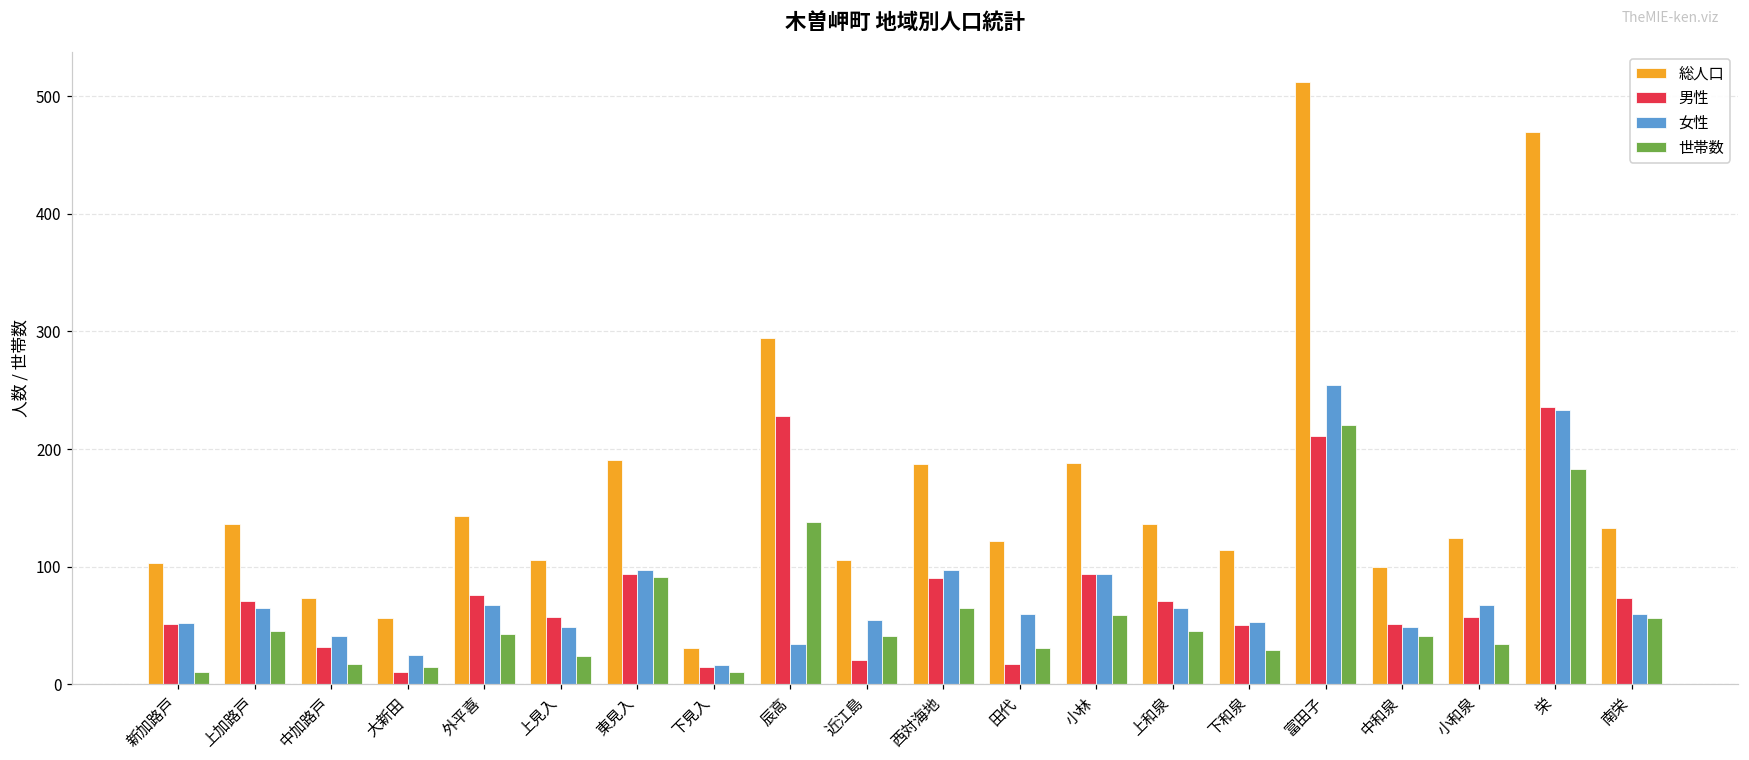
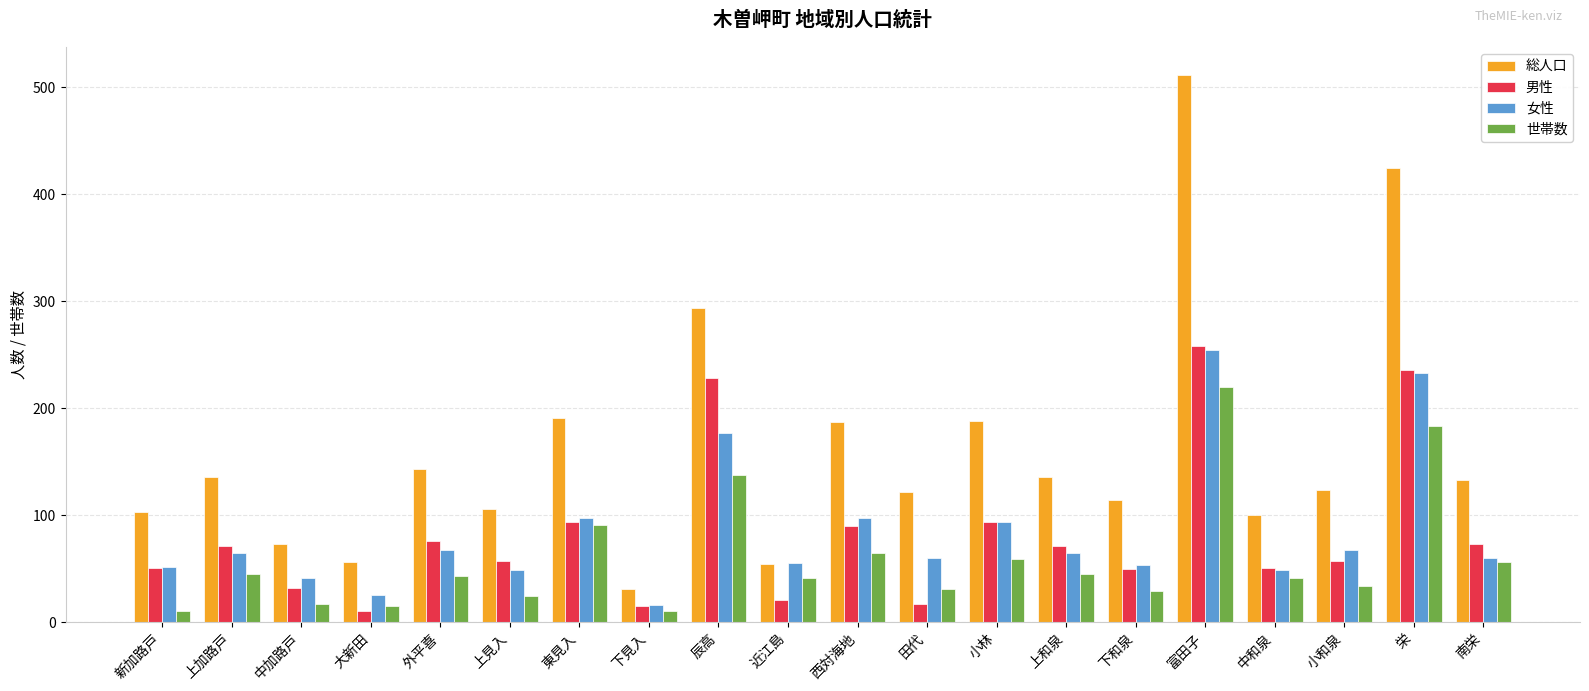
  {
    "総人口": {
      "新加路戸": 103,
      "上加路戸": 136,
      "中加路戸": 73,
      "大新田": 56,
      "外平喜": 143,
      "上見入": 106,
      "東見入": 191,
      "下見入": 31,
      "辰高": 294,
-     "近江島": 106,
+     "近江島": 54,
      "西対海地": 187,
      "田代": 122,
      "小林": 188,
      "上和泉": 136,
      "下和泉": 114,
      "富田子": 512,
      "中和泉": 100,
      "小和泉": 124,
-     "栄": 469,
+     "栄": 425,
      "南栄": 133
    },
    "男性": {
      "新加路戸": 51,
      "上加路戸": 71,
      "中加路戸": 32,
      "大新田": 10,
      "外平喜": 76,
      "上見入": 57,
      "東見入": 94,
      "下見入": 15,
      "辰高": 228,
      "近江島": 21,
      "西対海地": 90,
      "田代": 17,
      "小林": 94,
      "上和泉": 71,
      "下和泉": 50,
-     "富田子": 211,
+     "富田子": 258,
      "中和泉": 51,
      "小和泉": 57,
      "栄": 236,
      "南栄": 73
    },
    "女性": {
      "新加路戸": 52,
      "上加路戸": 65,
      "中加路戸": 41,
      "大新田": 25,
      "外平喜": 67,
      "上見入": 49,
      "東見入": 97,
      "下見入": 16,
-     "辰高": 34,
+     "辰高": 177,
      "近江島": 55,
      "西対海地": 97,
      "田代": 60,
      "小林": 94,
      "上和泉": 65,
      "下和泉": 53,
      "富田子": 254,
      "中和泉": 49,
      "小和泉": 67,
      "栄": 233,
      "南栄": 60
    },
    "世帯数": {
      "新加路戸": 10,
      "上加路戸": 45,
      "中加路戸": 17,
      "大新田": 15,
      "外平喜": 43,
      "上見入": 24,
      "東見入": 91,
      "下見入": 10,
      "辰高": 138,
      "近江島": 41,
      "西対海地": 65,
      "田代": 31,
      "小林": 59,
      "上和泉": 45,
      "下和泉": 29,
      "富田子": 220,
      "中和泉": 41,
      "小和泉": 34,
      "栄": 183,
      "南栄": 56
    }
  }
